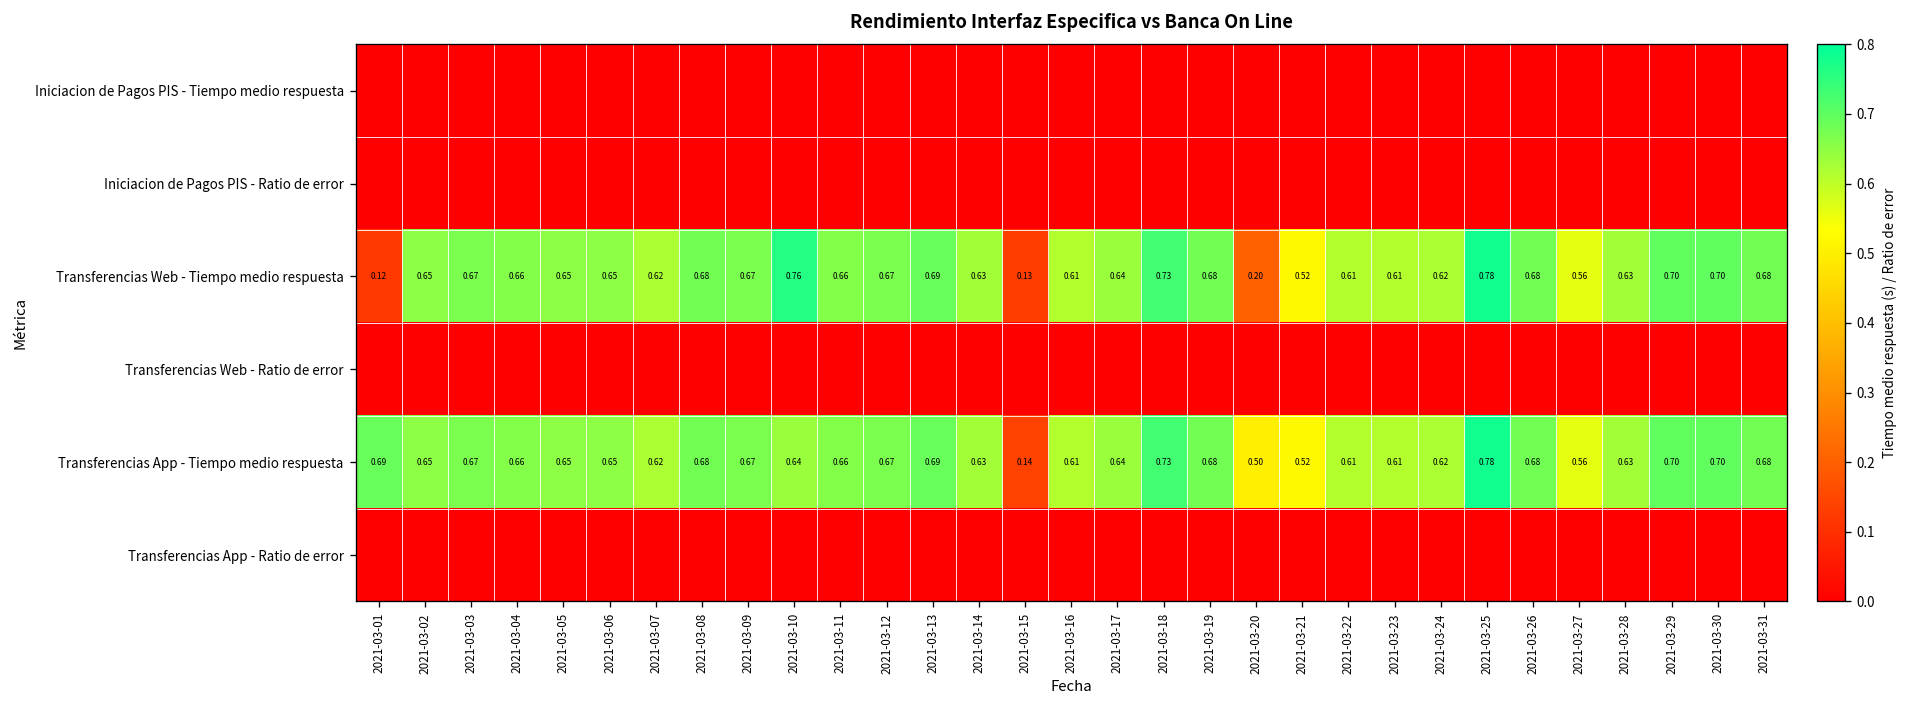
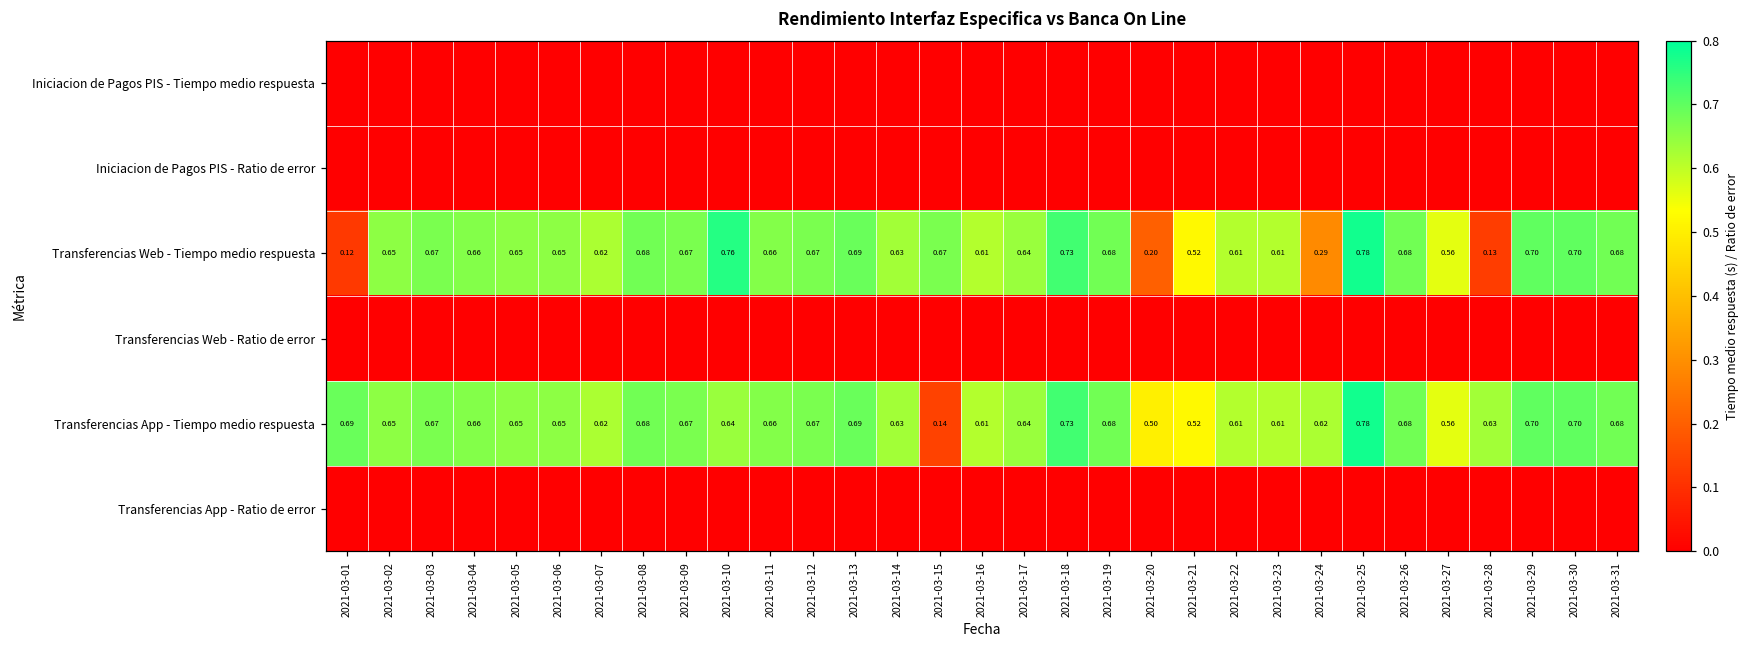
  {
    "Transferencias Web - Tiempo medio respuesta": {
      "2021-03-01": 0.12,
      "2021-03-02": 0.65,
      "2021-03-03": 0.67,
      "2021-03-04": 0.66,
      "2021-03-05": 0.65,
      "2021-03-06": 0.65,
      "2021-03-07": 0.62,
      "2021-03-08": 0.68,
      "2021-03-09": 0.67,
      "2021-03-10": 0.76,
      "2021-03-11": 0.66,
      "2021-03-12": 0.67,
      "2021-03-13": 0.69,
      "2021-03-14": 0.63,
-     "2021-03-15": 0.13,
+     "2021-03-15": 0.67,
      "2021-03-16": 0.61,
      "2021-03-17": 0.64,
      "2021-03-18": 0.73,
      "2021-03-19": 0.68,
      "2021-03-20": 0.20,
      "2021-03-21": 0.52,
      "2021-03-22": 0.61,
      "2021-03-23": 0.61,
-     "2021-03-24": 0.62,
+     "2021-03-24": 0.29,
      "2021-03-25": 0.78,
      "2021-03-26": 0.68,
      "2021-03-27": 0.56,
-     "2021-03-28": 0.63,
+     "2021-03-28": 0.13,
      "2021-03-29": 0.70,
      "2021-03-30": 0.70,
      "2021-03-31": 0.68
    },
    "Transferencias App - Tiempo medio respuesta": {
      "2021-03-01": 0.69,
      "2021-03-02": 0.65,
      "2021-03-03": 0.67,
      "2021-03-04": 0.66,
      "2021-03-05": 0.65,
      "2021-03-06": 0.65,
      "2021-03-07": 0.62,
      "2021-03-08": 0.68,
      "2021-03-09": 0.67,
      "2021-03-10": 0.64,
      "2021-03-11": 0.66,
      "2021-03-12": 0.67,
      "2021-03-13": 0.69,
      "2021-03-14": 0.63,
      "2021-03-15": 0.14,
      "2021-03-16": 0.61,
      "2021-03-17": 0.64,
      "2021-03-18": 0.73,
      "2021-03-19": 0.68,
      "2021-03-20": 0.50,
      "2021-03-21": 0.52,
      "2021-03-22": 0.61,
      "2021-03-23": 0.61,
      "2021-03-24": 0.62,
      "2021-03-25": 0.78,
      "2021-03-26": 0.68,
      "2021-03-27": 0.56,
      "2021-03-28": 0.63,
      "2021-03-29": 0.70,
      "2021-03-30": 0.70,
      "2021-03-31": 0.68
    }
  }
